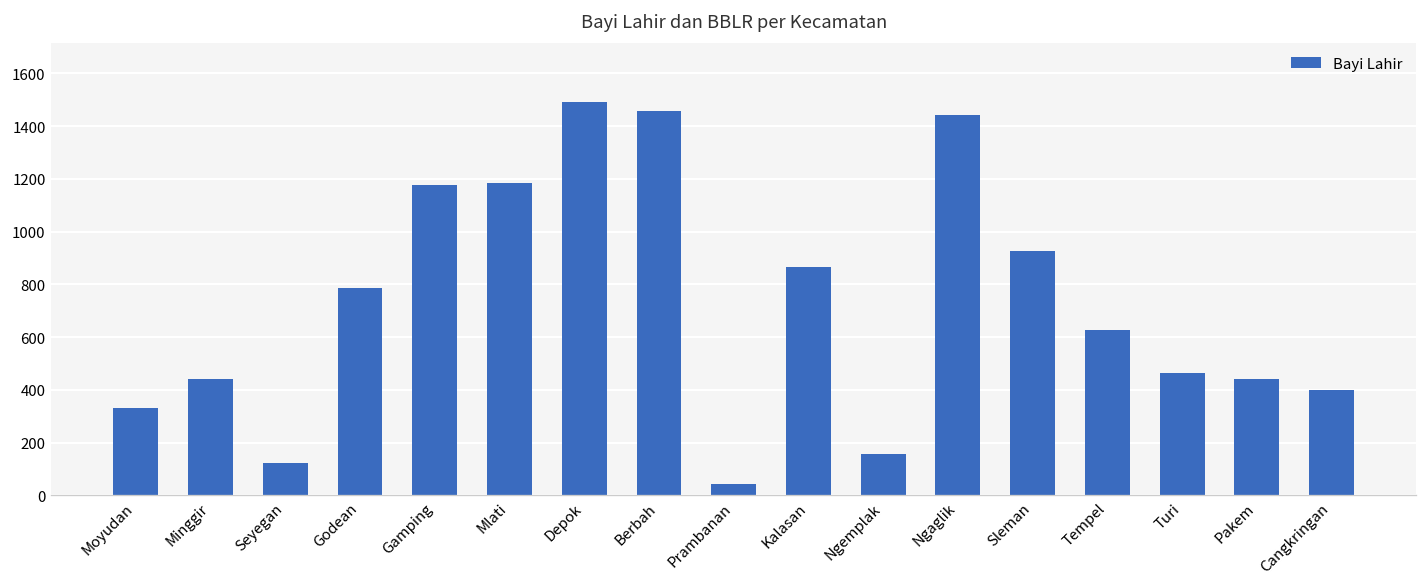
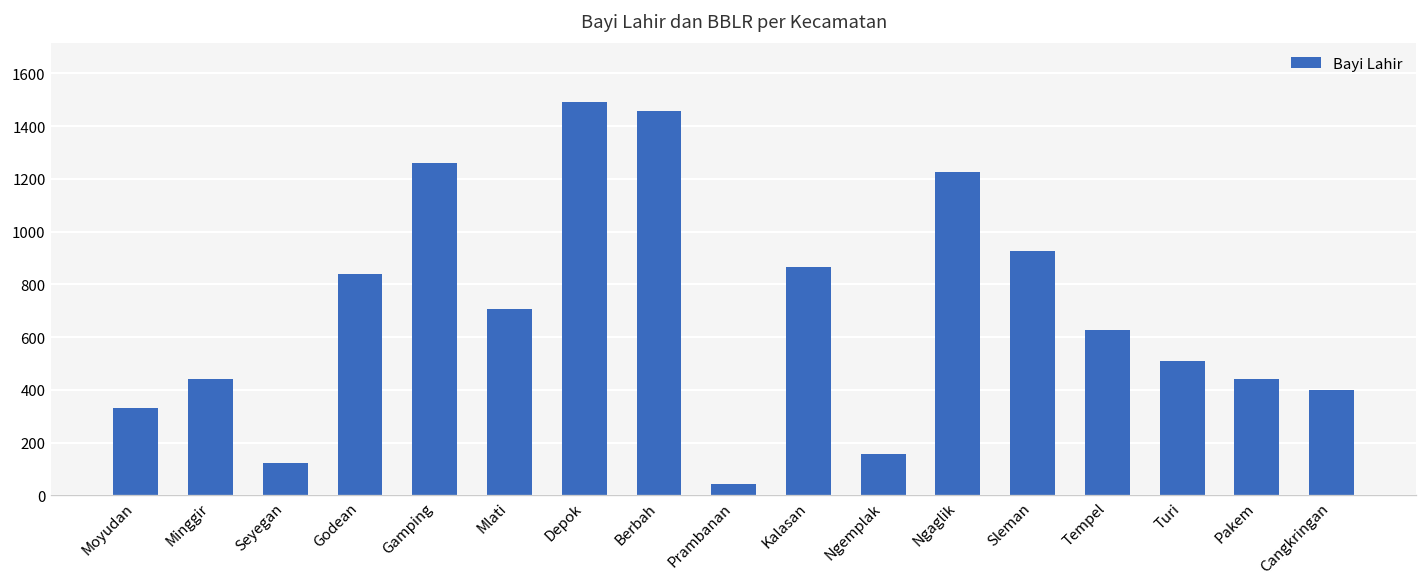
  {
    "Moyudan": 330,
    "Minggir": 440,
    "Seyegan": 120,
-   "Godean": 790,
-   "Gamping": 1180,
-   "Mlati": 1190,
+   "Godean": 840,
+   "Gamping": 1260,
+   "Mlati": 710,
    "Depok": 1490,
    "Berbah": 1460,
    "Prambanan": 40,
    "Kalasan": 870,
    "Ngemplak": 160,
-   "Ngaglik": 1440,
+   "Ngaglik": 1230,
    "Sleman": 930,
    "Tempel": 630,
-   "Turi": 460,
+   "Turi": 510,
    "Pakem": 440,
    "Cangkringan": 400
  }
